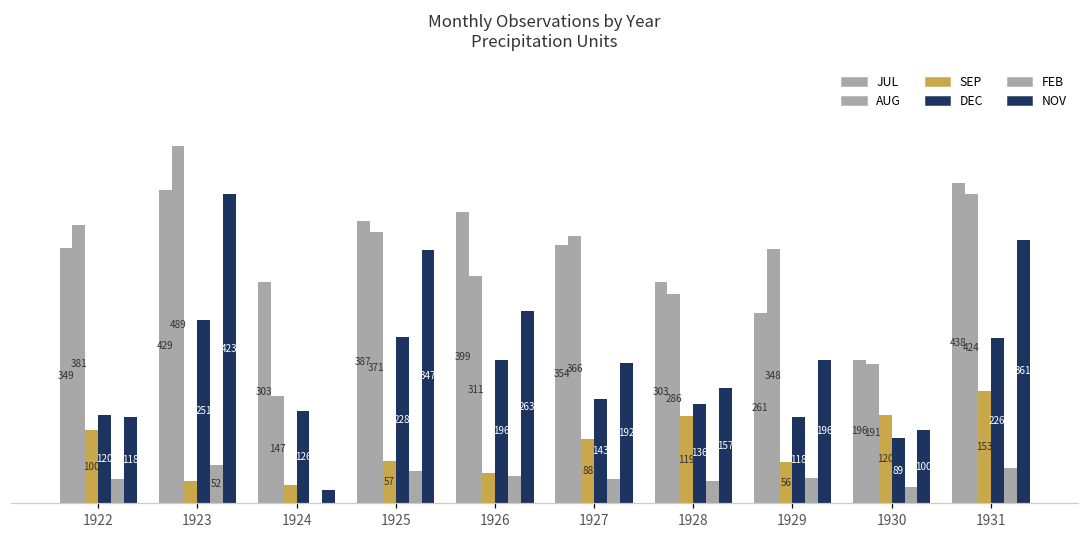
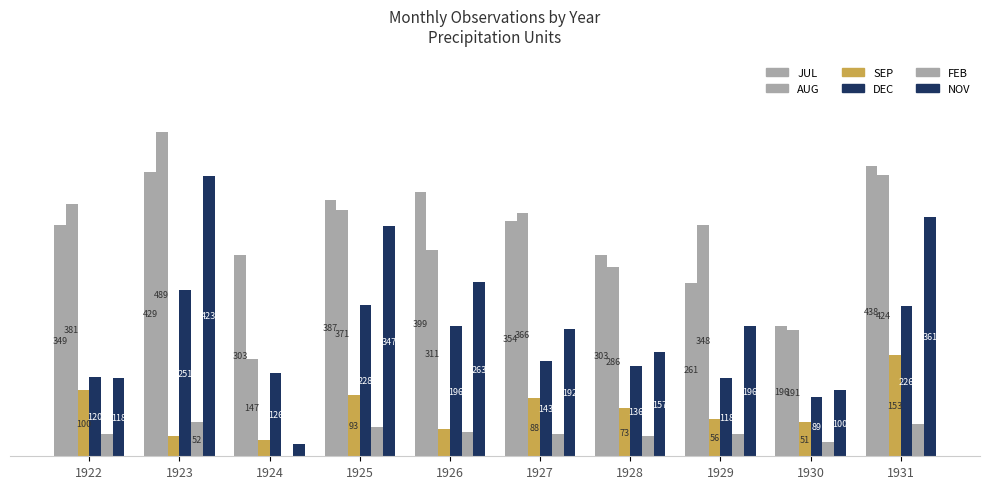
  {
    "SEP": {
      "1922": 100,
-     "1925": 57,
+     "1925": 93,
      "1927": 88,
-     "1928": 119,
+     "1928": 73,
      "1929": 56,
-     "1930": 120,
+     "1930": 51,
      "1931": 153
    }
  }
